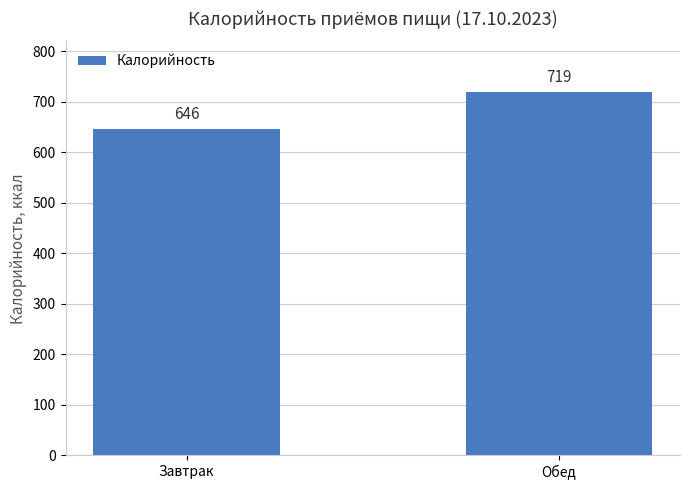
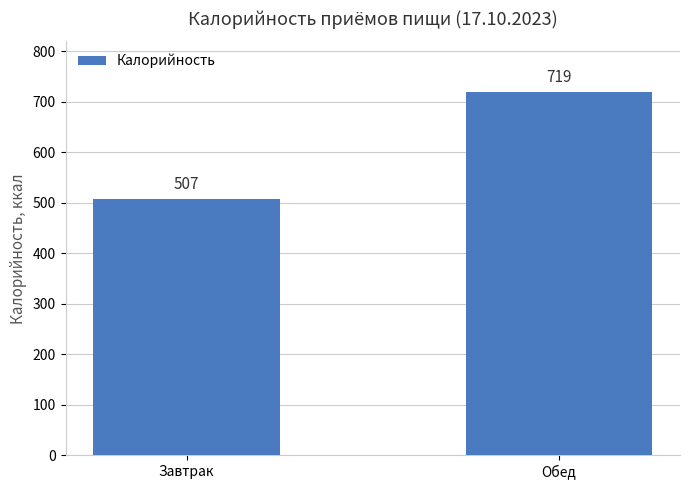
  {
-   "Завтрак": 646,
+   "Завтрак": 507,
    "Обед": 719
  }
